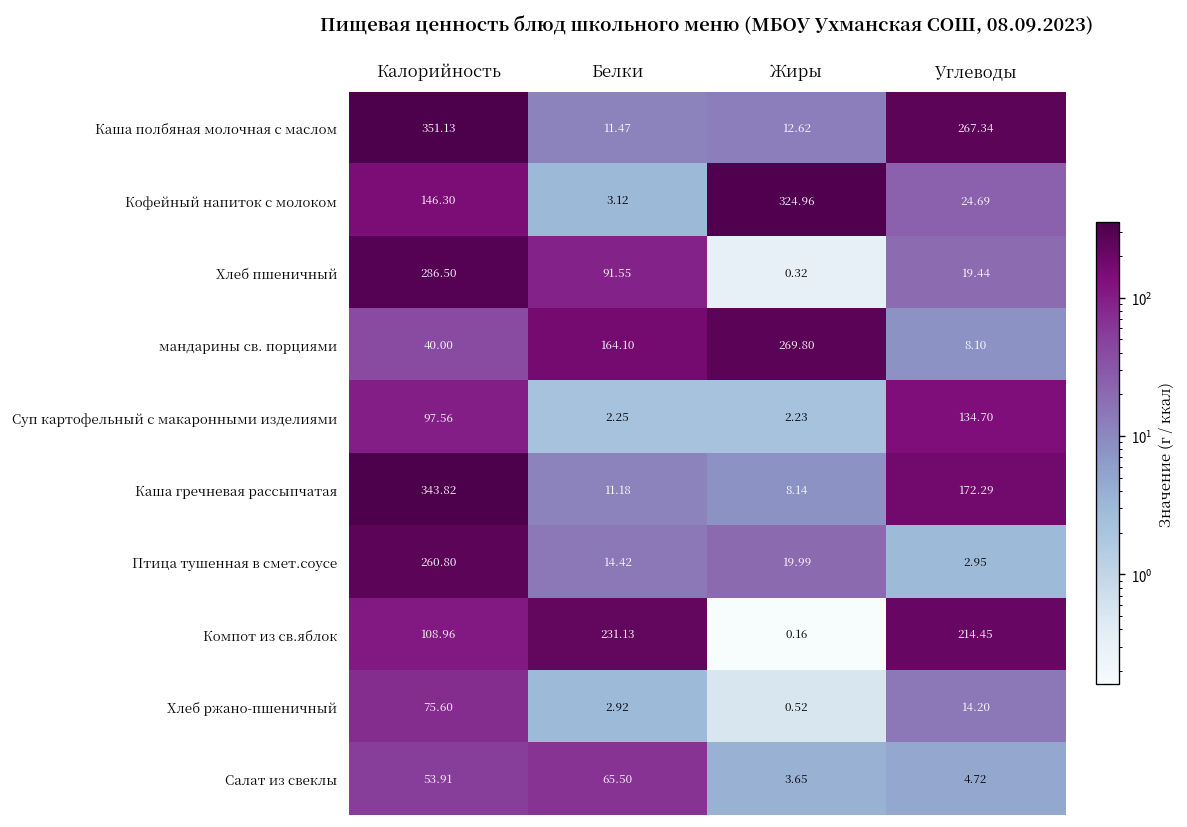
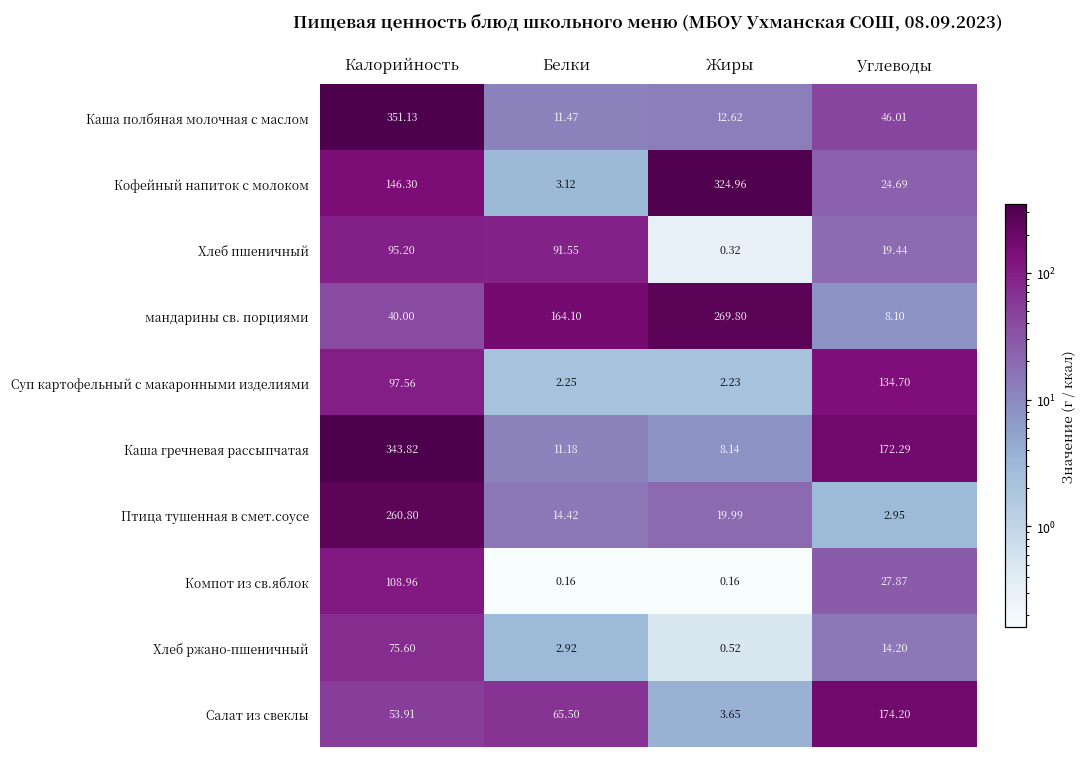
  {
    "Каша полбяная молочная с маслом": {
      "Калорийность": 351.13,
      "Белки": 11.47,
      "Жиры": 12.62,
-     "Углеводы": 267.34
+     "Углеводы": 46.01
    },
    "Кофейный напиток с молоком": {
      "Калорийность": 146.30,
      "Белки": 3.12,
      "Жиры": 324.96,
      "Углеводы": 24.69
    },
    "Хлеб пшеничный": {
-     "Калорийность": 286.50,
+     "Калорийность": 95.20,
      "Белки": 91.55,
      "Жиры": 0.32,
      "Углеводы": 19.44
    },
    "мандарины св. порциями": {
      "Калорийность": 40.00,
      "Белки": 164.10,
      "Жиры": 269.80,
      "Углеводы": 8.10
    },
    "Суп картофельный с макаронными изделиями": {
      "Калорийность": 97.56,
      "Белки": 2.25,
      "Жиры": 2.23,
      "Углеводы": 134.70
    },
    "Каша гречневая рассыпчатая": {
      "Калорийность": 343.82,
      "Белки": 11.18,
      "Жиры": 8.14,
      "Углеводы": 172.29
    },
    "Птица тушенная в смет.соусе": {
      "Калорийность": 260.80,
      "Белки": 14.42,
      "Жиры": 19.99,
      "Углеводы": 2.95
    },
    "Компот из св.яблок": {
      "Калорийность": 108.96,
-     "Белки": 231.13,
+     "Белки": 0.16,
      "Жиры": 0.16,
-     "Углеводы": 214.45
+     "Углеводы": 27.87
    },
    "Хлеб ржано-пшеничный": {
      "Калорийность": 75.60,
      "Белки": 2.92,
      "Жиры": 0.52,
      "Углеводы": 14.20
    },
    "Салат из свеклы": {
      "Калорийность": 53.91,
      "Белки": 65.50,
      "Жиры": 3.65,
-     "Углеводы": 4.72
+     "Углеводы": 174.20
    }
  }
